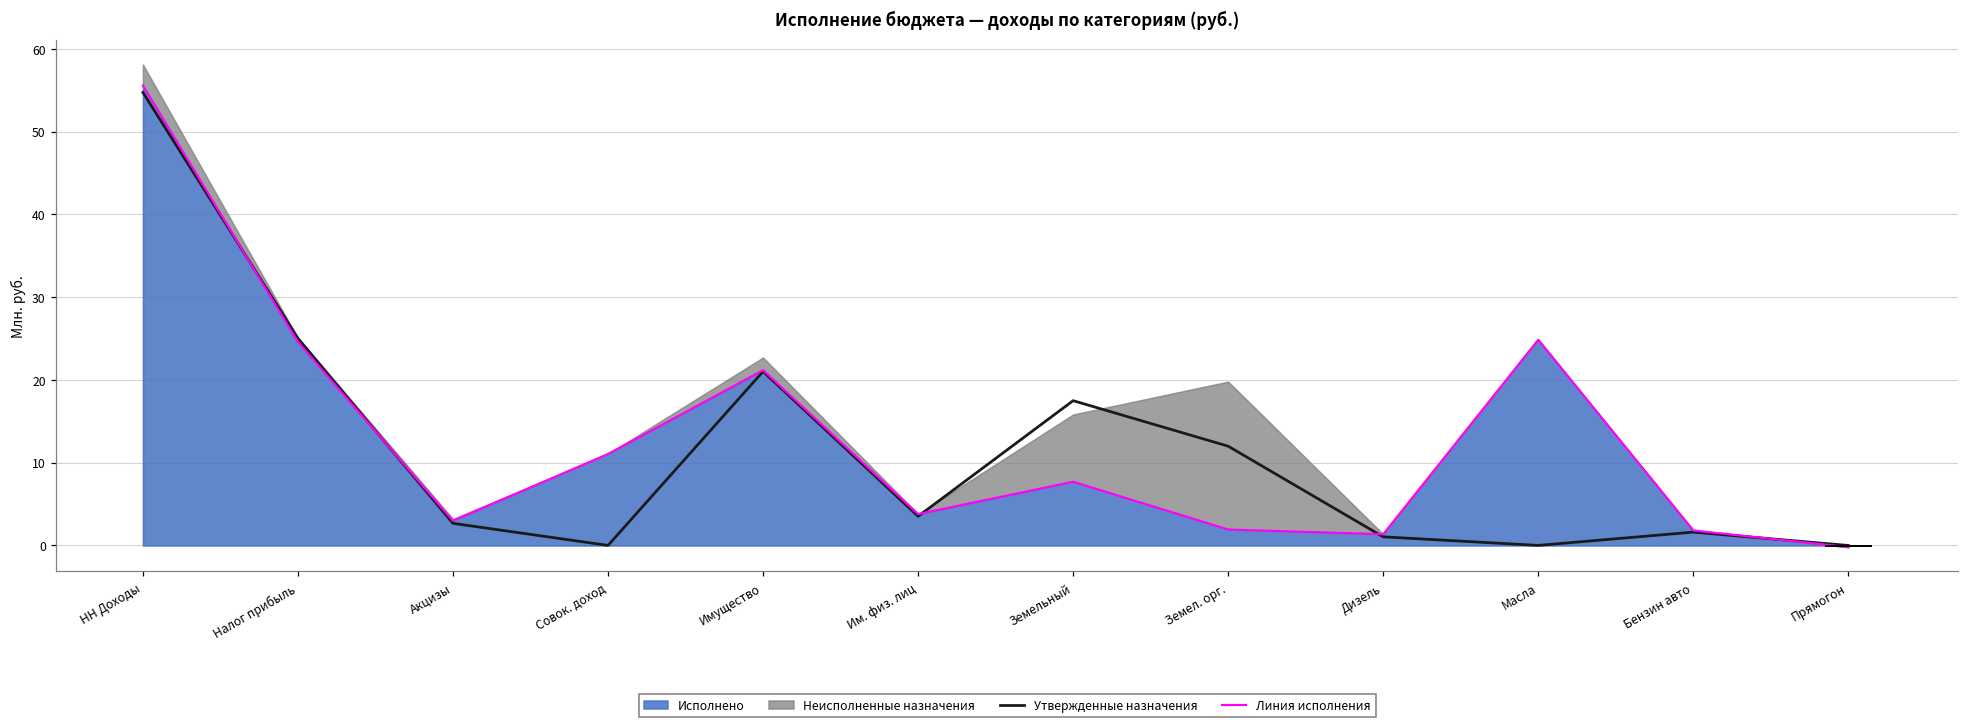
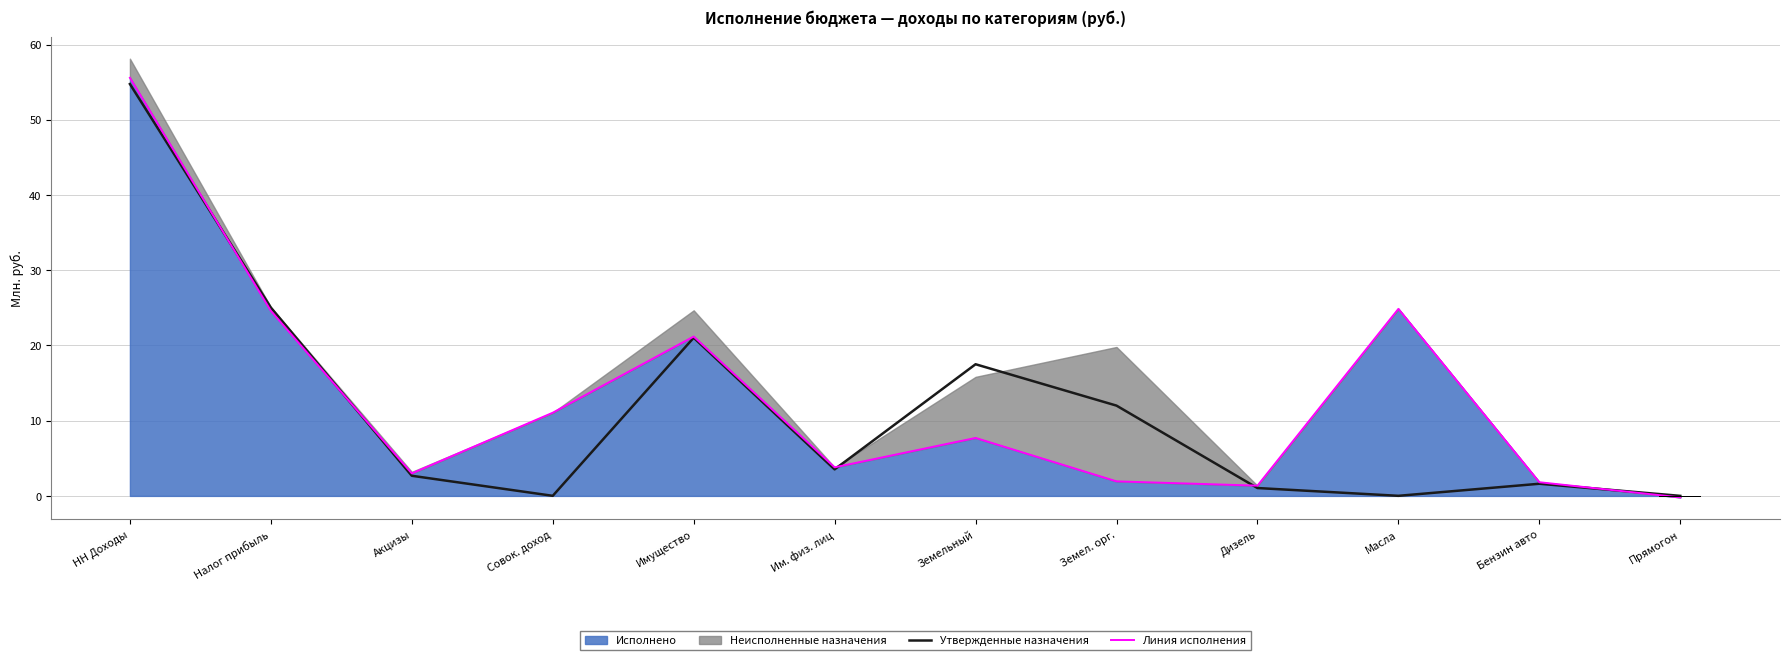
  {
    "Неисполненные назначения": {
      "НН Доходы": 3,
-     "Имущество": 2,
+     "Имущество": 3,
      "Земельный": 8,
      "Земел. орг.": 18
    }
  }
